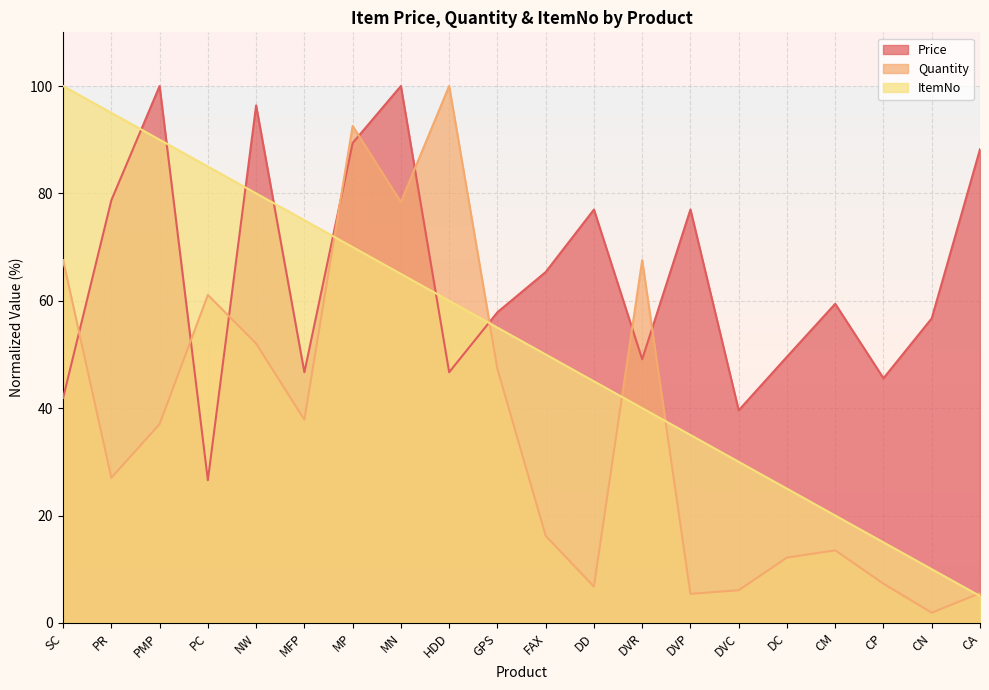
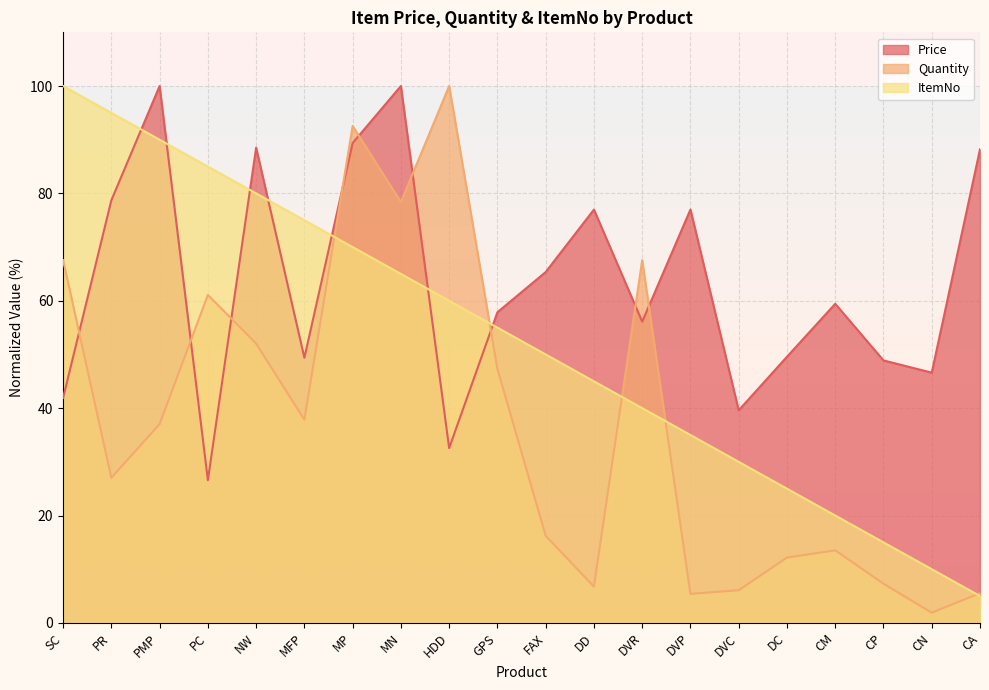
  {
    "Price": {
      "SC": 42,
      "PR": 79,
      "PMP": 100,
      "PC": 27,
-     "NW": 96,
-     "MFP": 47,
+     "NW": 89,
+     "MFP": 49,
      "MP": 89,
      "MN": 100,
-     "HDD": 47,
+     "HDD": 33,
      "GPS": 58,
      "FAX": 65,
      "DD": 77,
-     "DVR": 49,
+     "DVR": 56,
      "DVP": 77,
      "DVC": 40,
      "DC": 50,
      "CM": 59,
-     "CP": 46,
-     "CN": 57,
+     "CP": 49,
+     "CN": 47,
      "CA": 88
    }
  }
